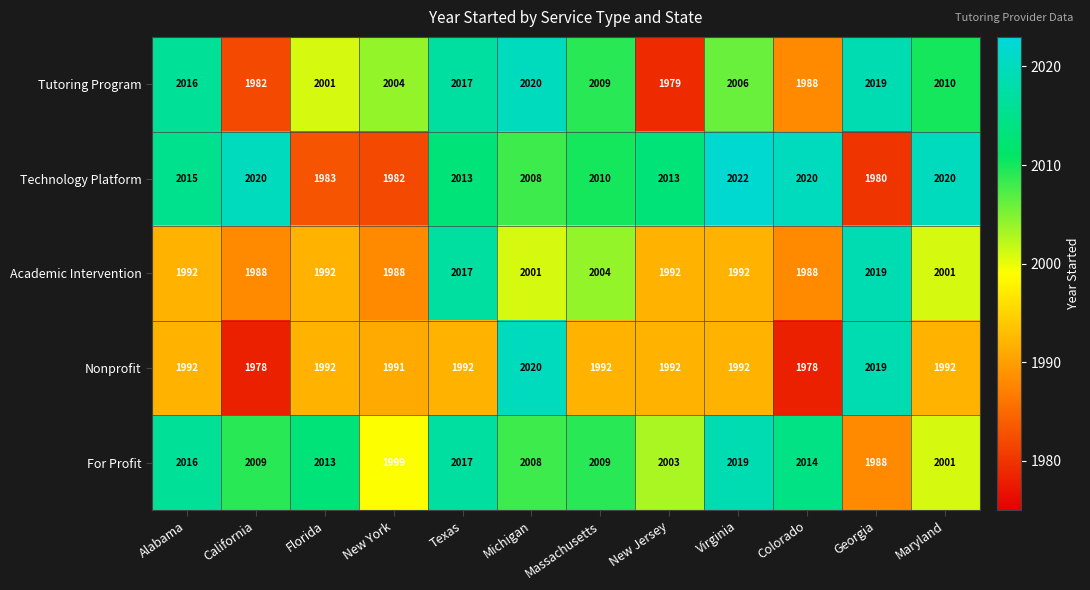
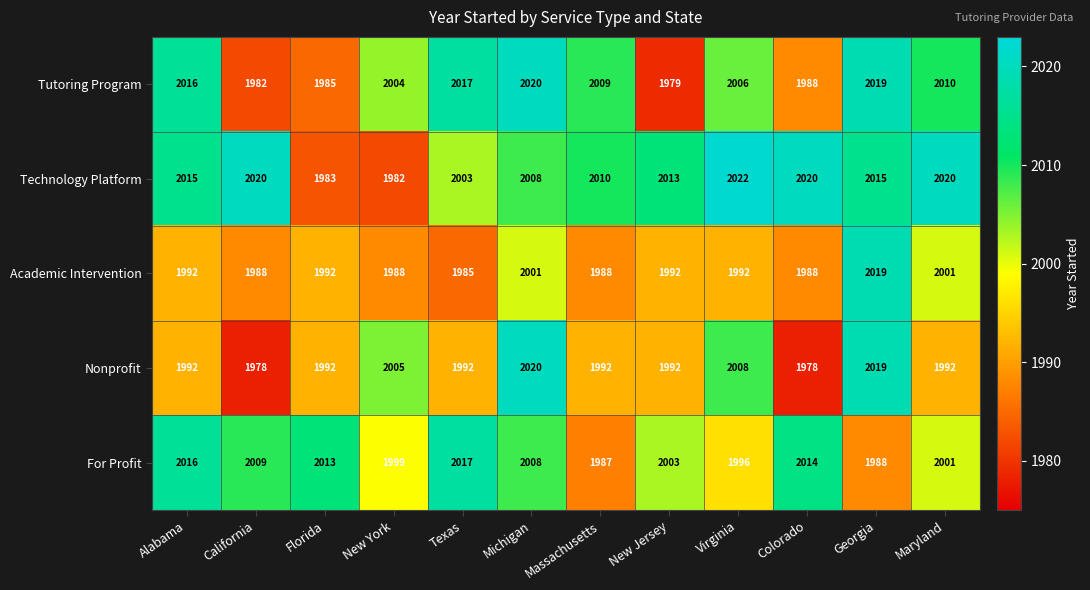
  {
    "Tutoring Program": {
      "Alabama": 2016,
      "California": 1982,
-     "Florida": 2001,
+     "Florida": 1985,
      "New York": 2004,
      "Texas": 2017,
      "Michigan": 2020,
      "Massachusetts": 2009,
      "New Jersey": 1979,
      "Virginia": 2006,
      "Colorado": 1988,
      "Georgia": 2019,
      "Maryland": 2010
    },
    "Technology Platform": {
      "Alabama": 2015,
      "California": 2020,
      "Florida": 1983,
      "New York": 1982,
-     "Texas": 2013,
+     "Texas": 2003,
      "Michigan": 2008,
      "Massachusetts": 2010,
      "New Jersey": 2013,
      "Virginia": 2022,
      "Colorado": 2020,
-     "Georgia": 1980,
+     "Georgia": 2015,
      "Maryland": 2020
    },
    "Academic Intervention": {
      "Alabama": 1992,
      "California": 1988,
      "Florida": 1992,
      "New York": 1988,
-     "Texas": 2017,
+     "Texas": 1985,
      "Michigan": 2001,
-     "Massachusetts": 2004,
+     "Massachusetts": 1988,
      "New Jersey": 1992,
      "Virginia": 1992,
      "Colorado": 1988,
      "Georgia": 2019,
      "Maryland": 2001
    },
    "Nonprofit": {
      "Alabama": 1992,
      "California": 1978,
      "Florida": 1992,
-     "New York": 1991,
+     "New York": 2005,
      "Texas": 1992,
      "Michigan": 2020,
      "Massachusetts": 1992,
      "New Jersey": 1992,
-     "Virginia": 1992,
+     "Virginia": 2008,
      "Colorado": 1978,
      "Georgia": 2019,
      "Maryland": 1992
    },
    "For Profit": {
      "Alabama": 2016,
      "California": 2009,
      "Florida": 2013,
      "New York": 1999,
      "Texas": 2017,
      "Michigan": 2008,
-     "Massachusetts": 2009,
+     "Massachusetts": 1987,
      "New Jersey": 2003,
-     "Virginia": 2019,
+     "Virginia": 1996,
      "Colorado": 2014,
      "Georgia": 1988,
      "Maryland": 2001
    }
  }
